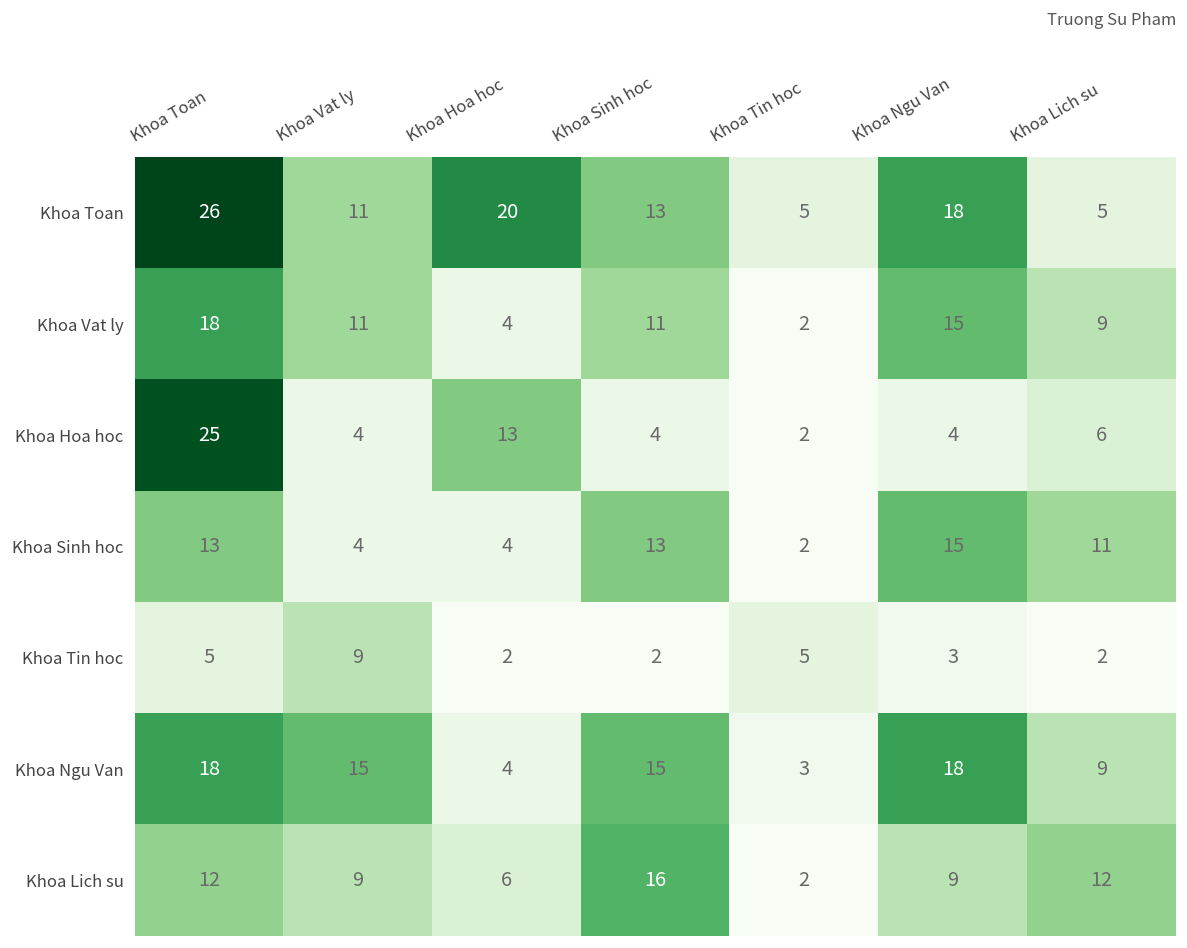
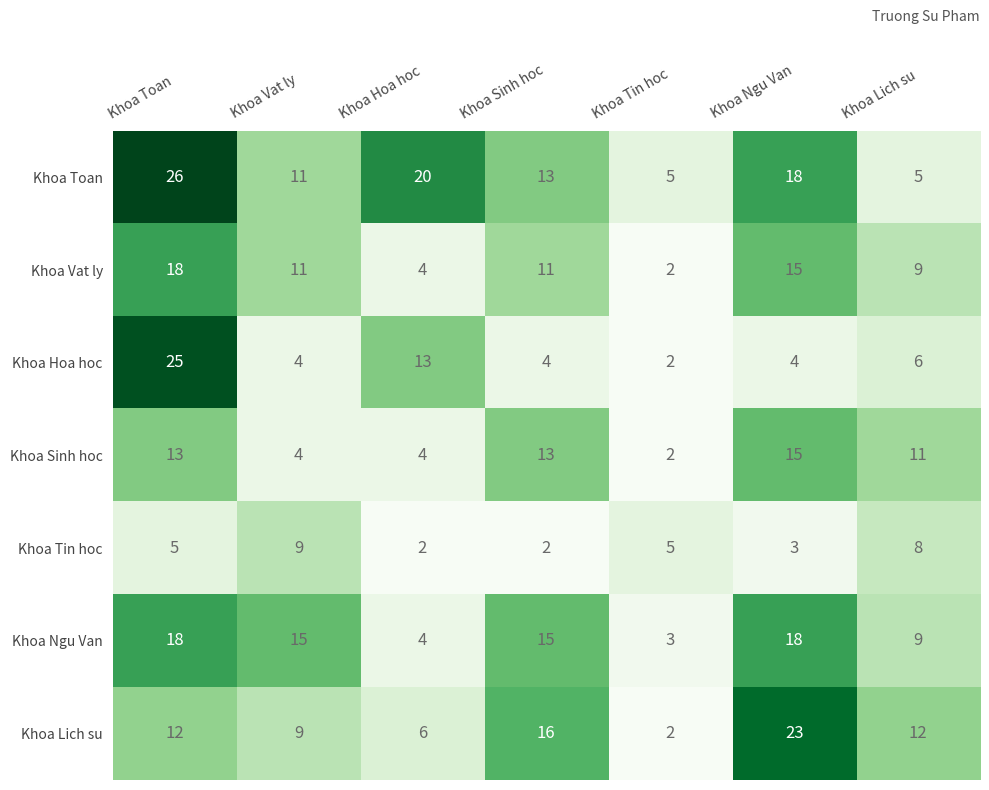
  {
    "Khoa Toan": {
      "Khoa Toan": 26,
      "Khoa Vat ly": 11,
      "Khoa Hoa hoc": 20,
      "Khoa Sinh hoc": 13,
      "Khoa Tin hoc": 5,
      "Khoa Ngu Van": 18,
      "Khoa Lich su": 5
    },
    "Khoa Vat ly": {
      "Khoa Toan": 18,
      "Khoa Vat ly": 11,
      "Khoa Hoa hoc": 4,
      "Khoa Sinh hoc": 11,
      "Khoa Tin hoc": 2,
      "Khoa Ngu Van": 15,
      "Khoa Lich su": 9
    },
    "Khoa Hoa hoc": {
      "Khoa Toan": 25,
      "Khoa Vat ly": 4,
      "Khoa Hoa hoc": 13,
      "Khoa Sinh hoc": 4,
      "Khoa Tin hoc": 2,
      "Khoa Ngu Van": 4,
      "Khoa Lich su": 6
    },
    "Khoa Sinh hoc": {
      "Khoa Toan": 13,
      "Khoa Vat ly": 4,
      "Khoa Hoa hoc": 4,
      "Khoa Sinh hoc": 13,
      "Khoa Tin hoc": 2,
      "Khoa Ngu Van": 15,
      "Khoa Lich su": 11
    },
    "Khoa Tin hoc": {
      "Khoa Toan": 5,
      "Khoa Vat ly": 9,
      "Khoa Hoa hoc": 2,
      "Khoa Sinh hoc": 2,
      "Khoa Tin hoc": 5,
      "Khoa Ngu Van": 3,
-     "Khoa Lich su": 2
+     "Khoa Lich su": 8
    },
    "Khoa Ngu Van": {
      "Khoa Toan": 18,
      "Khoa Vat ly": 15,
      "Khoa Hoa hoc": 4,
      "Khoa Sinh hoc": 15,
      "Khoa Tin hoc": 3,
      "Khoa Ngu Van": 18,
      "Khoa Lich su": 9
    },
    "Khoa Lich su": {
      "Khoa Toan": 12,
      "Khoa Vat ly": 9,
      "Khoa Hoa hoc": 6,
      "Khoa Sinh hoc": 16,
      "Khoa Tin hoc": 2,
-     "Khoa Ngu Van": 9,
+     "Khoa Ngu Van": 23,
      "Khoa Lich su": 12
    }
  }
